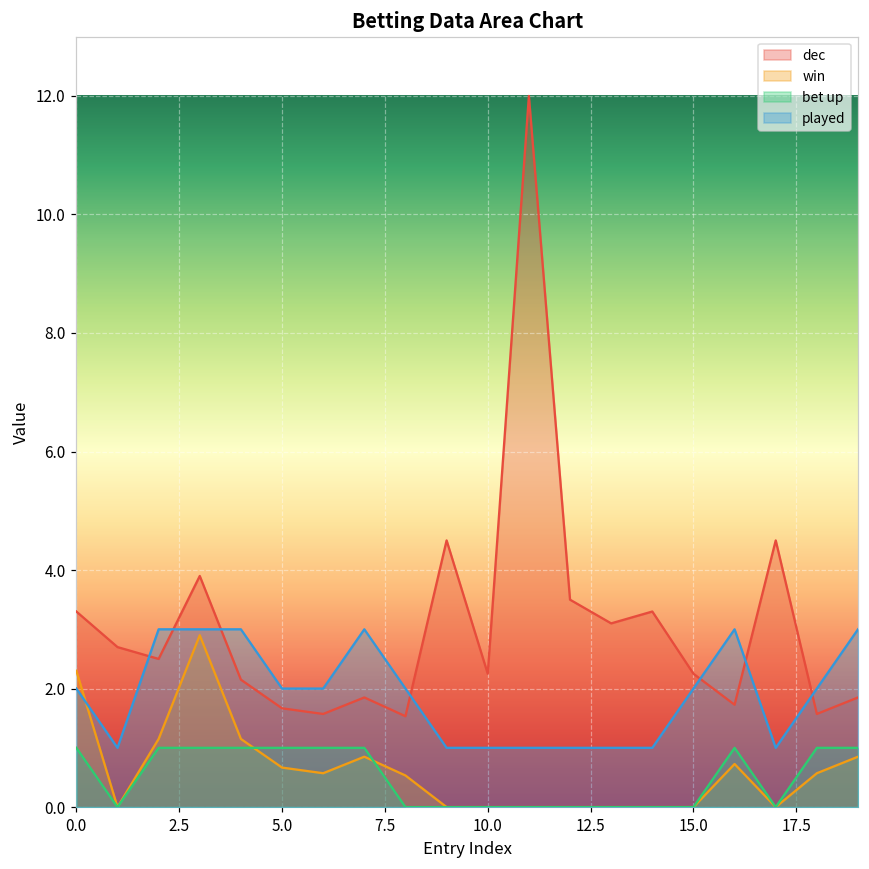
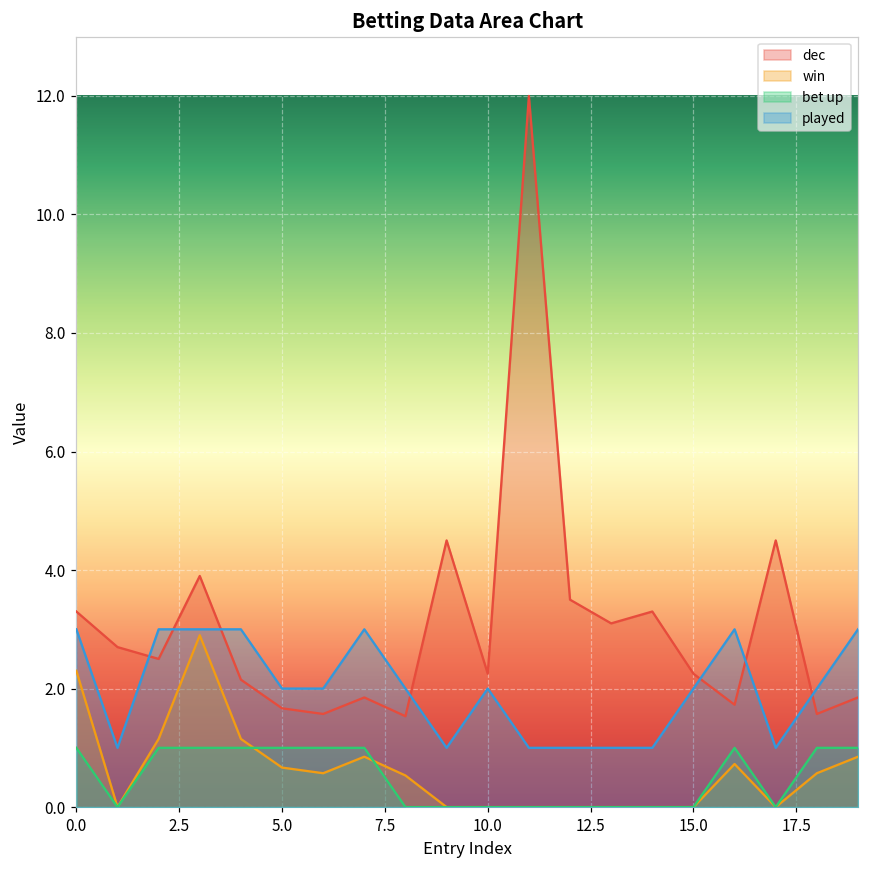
  {
    "bet up": {
      "0.0": 1,
      "5.0": 1
    },
    "played": {
-     "0.0": 2,
+     "0.0": 3,
      "5.0": 2,
-     "10.0": 1,
+     "10.0": 2,
      "15.0": 2
    }
  }
